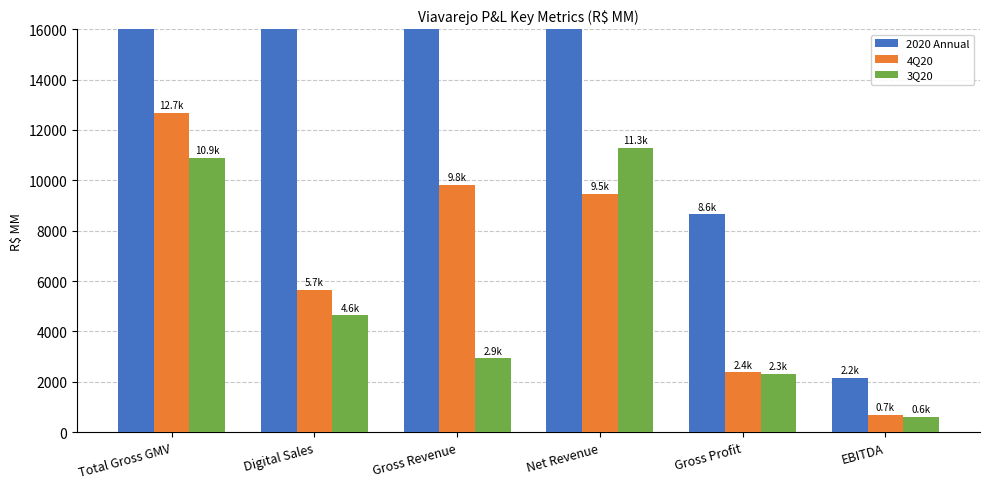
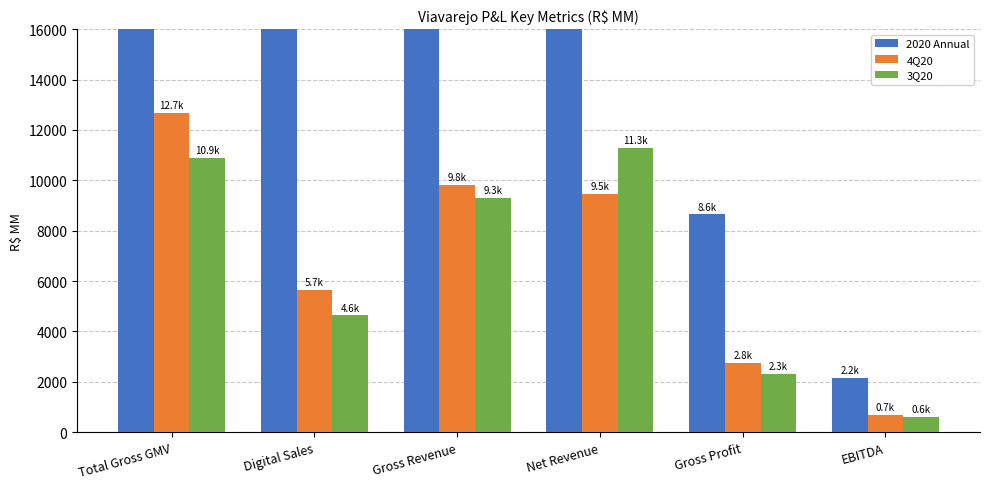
  {
    "2020 Annual": {
      "Gross Profit": "8.6k",
      "EBITDA": "2.2k"
    },
    "4Q20": {
      "Total Gross GMV": "12.7k",
      "Digital Sales": "5.7k",
      "Gross Revenue": "9.8k",
      "Net Revenue": "9.5k",
-     "Gross Profit": "2.4k",
+     "Gross Profit": "2.8k",
      "EBITDA": "0.7k"
    },
    "3Q20": {
      "Total Gross GMV": "10.9k",
      "Digital Sales": "4.6k",
-     "Gross Revenue": "2.9k",
+     "Gross Revenue": "9.3k",
      "Net Revenue": "11.3k",
      "Gross Profit": "2.3k",
      "EBITDA": "0.6k"
    }
  }
